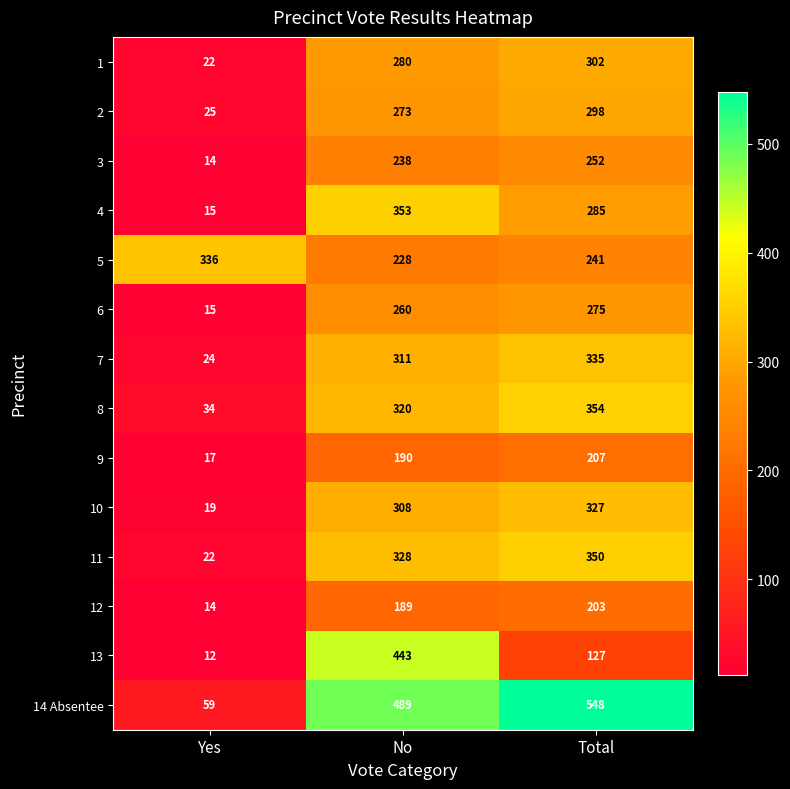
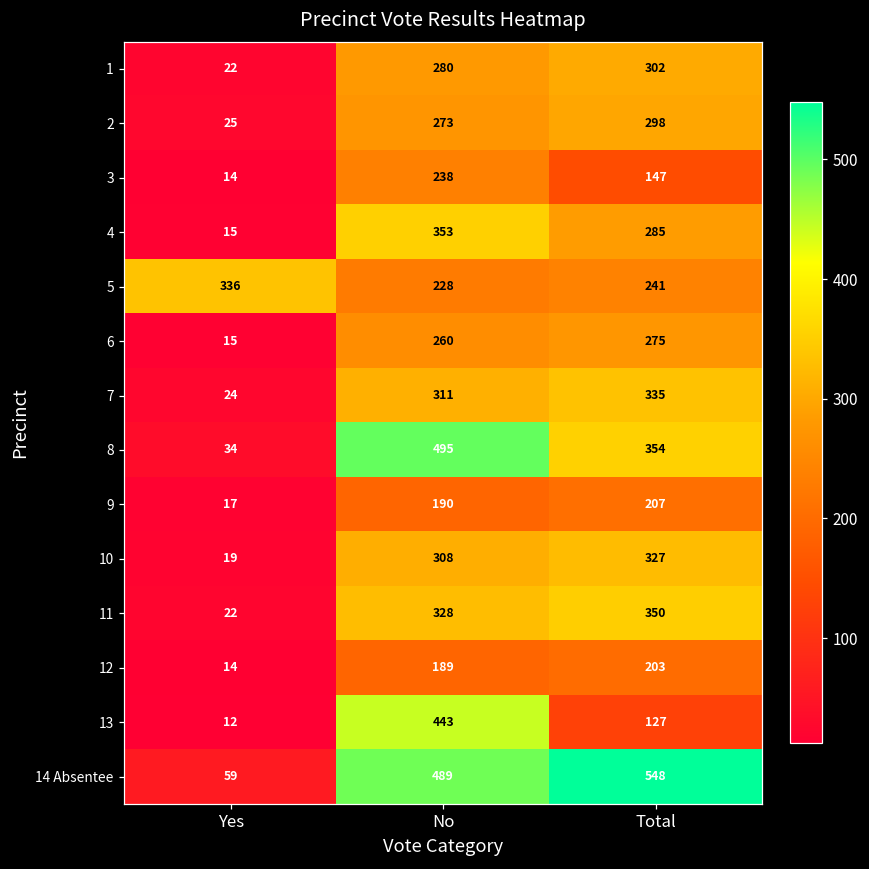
  {
    "1": {
      "Yes": 22,
      "No": 280,
      "Total": 302
    },
    "2": {
      "Yes": 25,
      "No": 273,
      "Total": 298
    },
    "3": {
      "Yes": 14,
      "No": 238,
-     "Total": 252
+     "Total": 147
    },
    "4": {
      "Yes": 15,
      "No": 353,
      "Total": 285
    },
    "5": {
      "Yes": 336,
      "No": 228,
      "Total": 241
    },
    "6": {
      "Yes": 15,
      "No": 260,
      "Total": 275
    },
    "7": {
      "Yes": 24,
      "No": 311,
      "Total": 335
    },
    "8": {
      "Yes": 34,
-     "No": 320,
+     "No": 495,
      "Total": 354
    },
    "9": {
      "Yes": 17,
      "No": 190,
      "Total": 207
    },
    "10": {
      "Yes": 19,
      "No": 308,
      "Total": 327
    },
    "11": {
      "Yes": 22,
      "No": 328,
      "Total": 350
    },
    "12": {
      "Yes": 14,
      "No": 189,
      "Total": 203
    },
    "13": {
      "Yes": 12,
      "No": 443,
      "Total": 127
    },
    "14 Absentee": {
      "Yes": 59,
      "No": 489,
      "Total": 548
    }
  }
